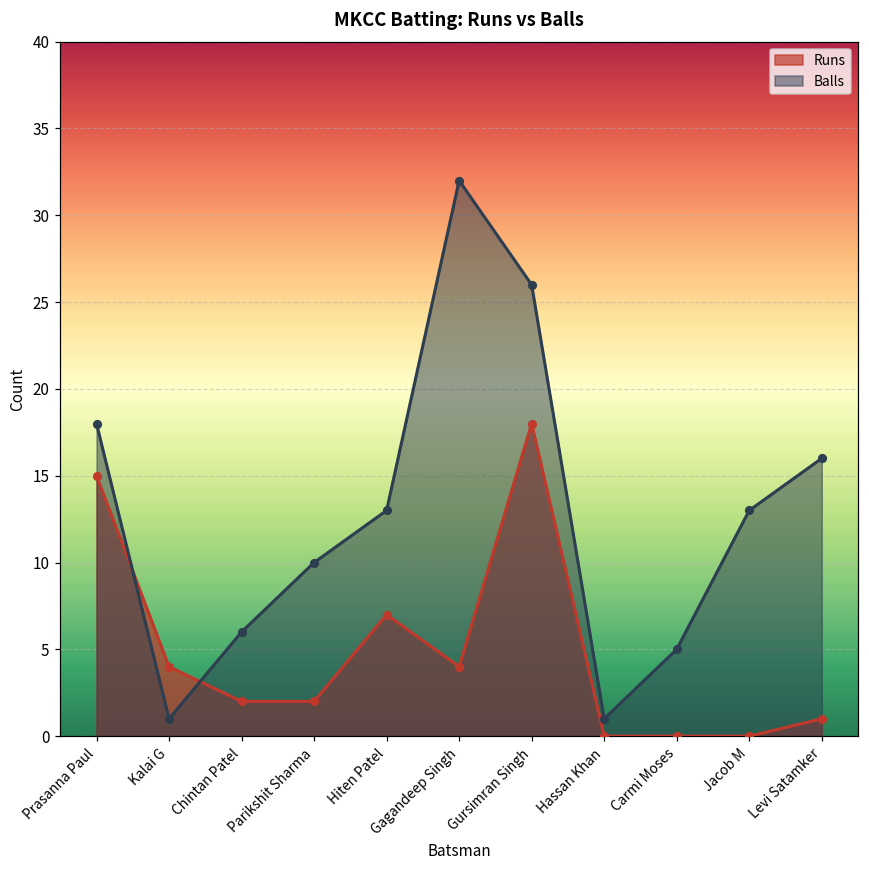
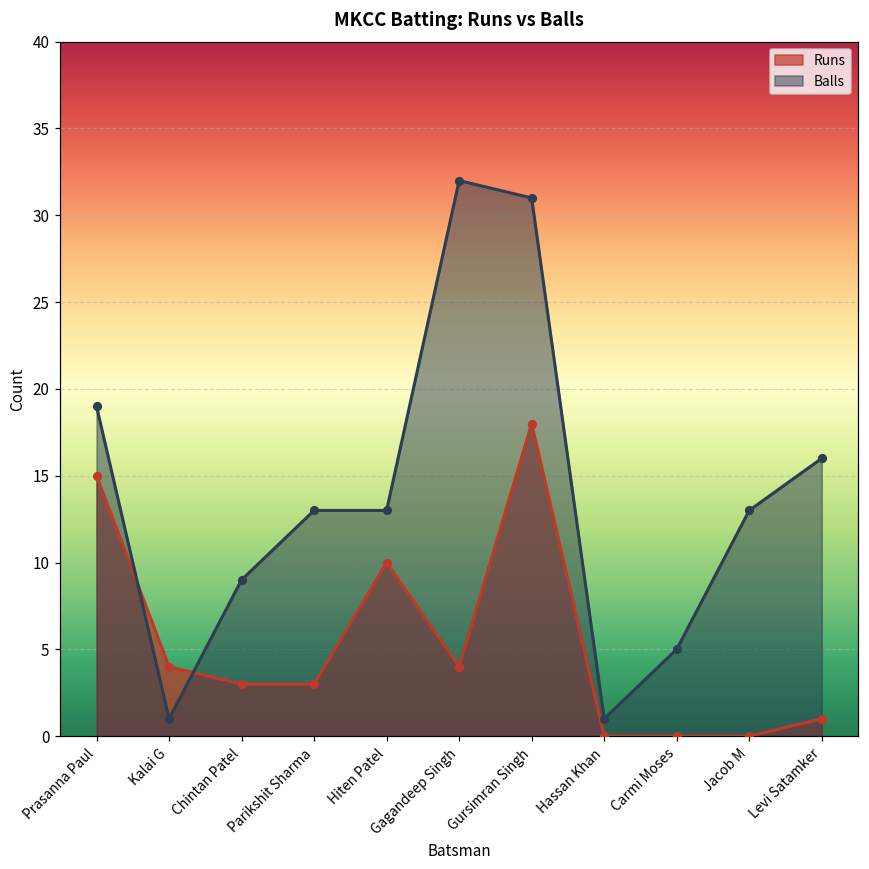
  {
    "Runs": {
      "Prasanna Paul": 15,
      "Kalai G": 4,
-     "Chintan Patel": 2,
-     "Parikshit Sharma": 2,
-     "Hiten Patel": 7,
+     "Chintan Patel": 3,
+     "Parikshit Sharma": 3,
+     "Hiten Patel": 10,
      "Gagandeep Singh": 4,
      "Gursimran Singh": 18,
      "Hassan Khan": 0,
      "Carmi Moses": 0,
      "Jacob M": 0,
      "Levi Satamker": 1
    },
    "Balls": {
-     "Prasanna Paul": 18,
+     "Prasanna Paul": 19,
      "Kalai G": 1,
-     "Chintan Patel": 6,
-     "Parikshit Sharma": 10,
+     "Chintan Patel": 9,
+     "Parikshit Sharma": 13,
      "Hiten Patel": 13,
      "Gagandeep Singh": 32,
-     "Gursimran Singh": 26,
+     "Gursimran Singh": 31,
      "Hassan Khan": 1,
      "Carmi Moses": 5,
      "Jacob M": 13,
      "Levi Satamker": 16
    }
  }
